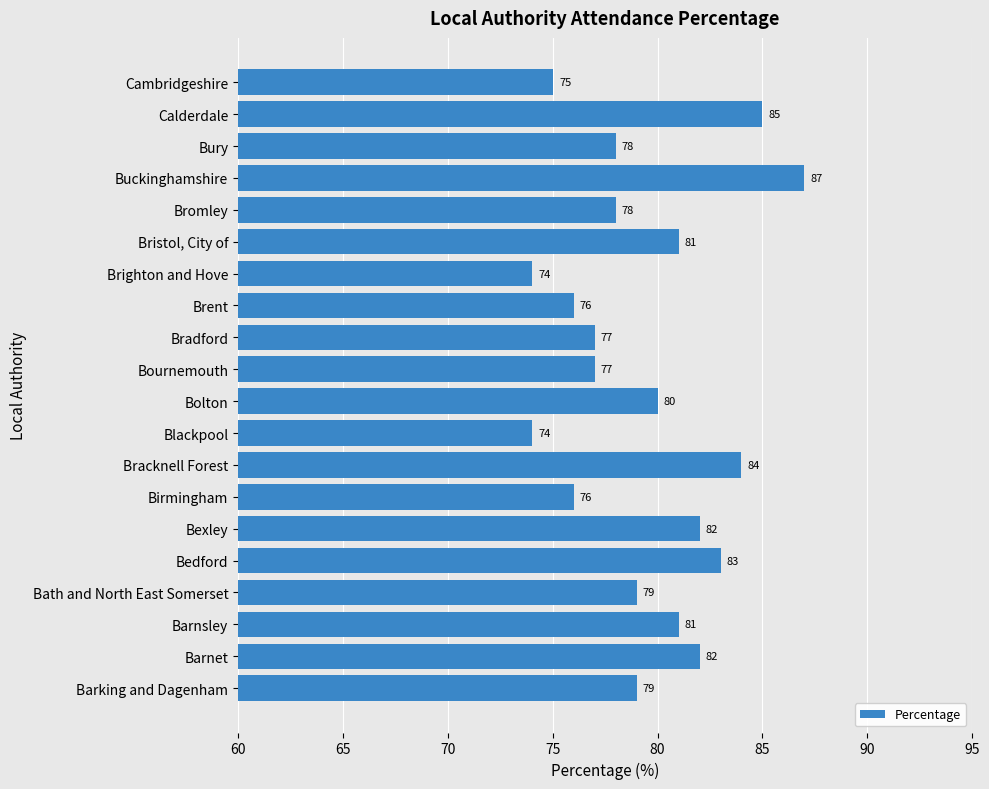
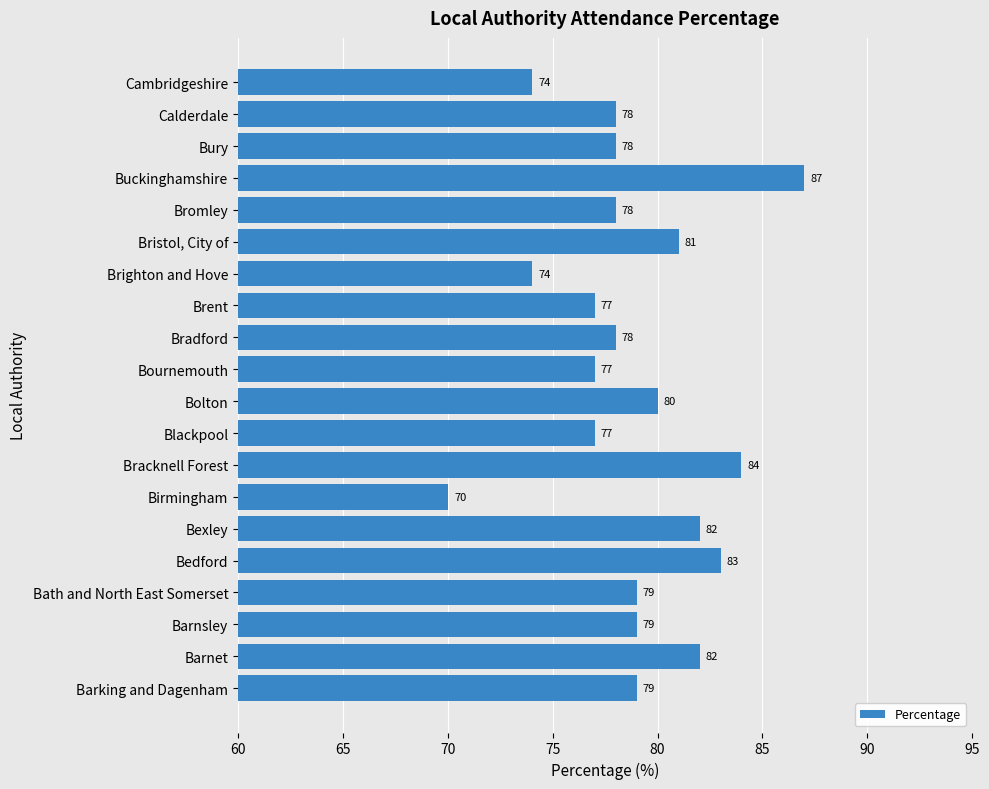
  {
-   "Cambridgeshire": 75,
-   "Calderdale": 85,
+   "Cambridgeshire": 74,
+   "Calderdale": 78,
    "Bury": 78,
    "Buckinghamshire": 87,
    "Bromley": 78,
    "Bristol, City of": 81,
    "Brighton and Hove": 74,
-   "Brent": 76,
-   "Bradford": 77,
+   "Brent": 77,
+   "Bradford": 78,
    "Bournemouth": 77,
    "Bolton": 80,
-   "Blackpool": 74,
+   "Blackpool": 77,
    "Bracknell Forest": 84,
-   "Birmingham": 76,
+   "Birmingham": 70,
    "Bexley": 82,
    "Bedford": 83,
    "Bath and North East Somerset": 79,
-   "Barnsley": 81,
+   "Barnsley": 79,
    "Barnet": 82,
    "Barking and Dagenham": 79
  }
